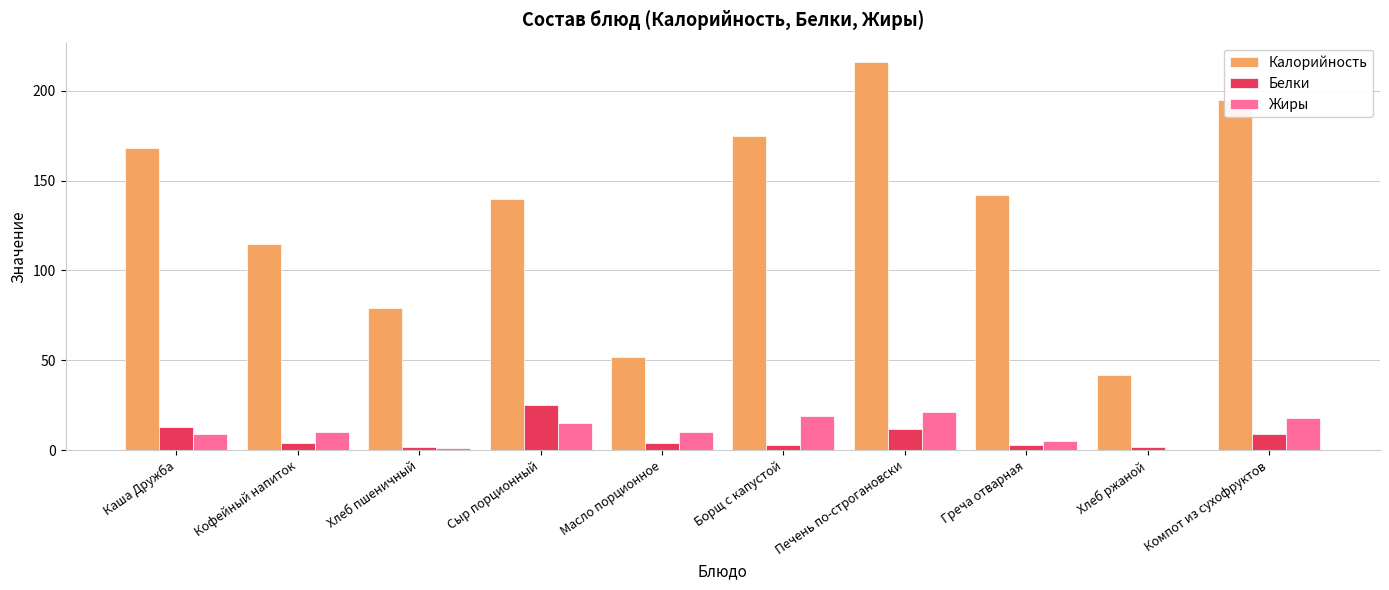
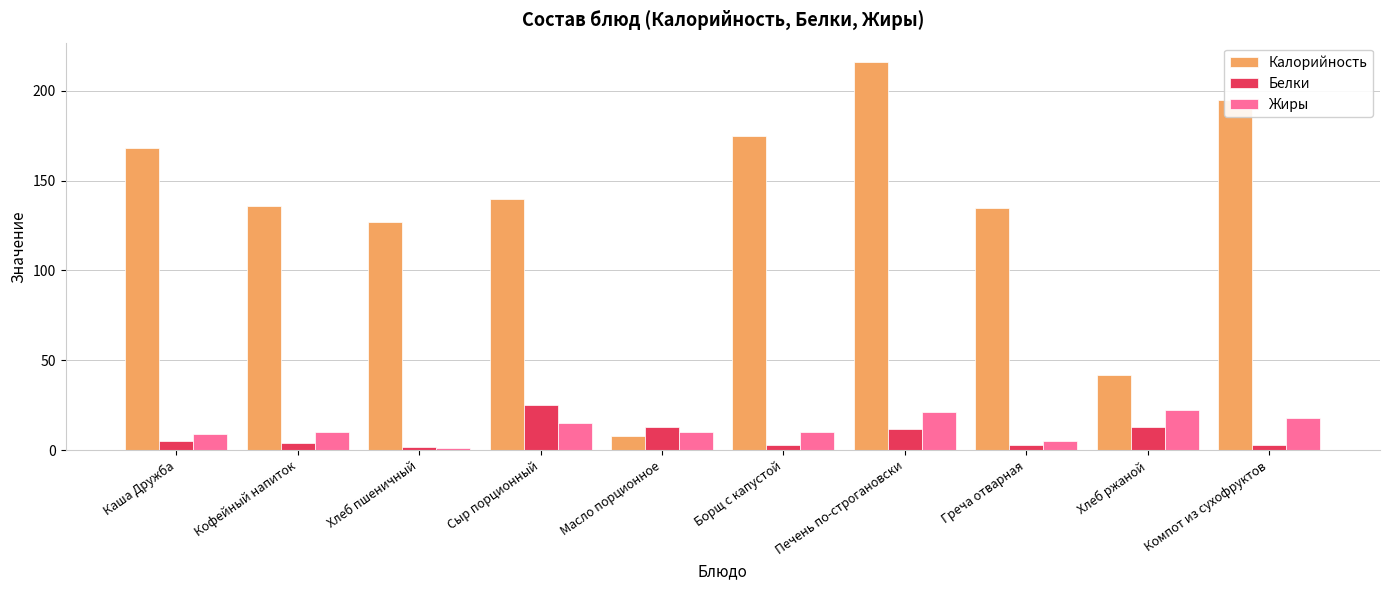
  {
    "Калорийность": {
      "Каша Дружба": 168,
-     "Кофейный напиток": 115,
-     "Хлеб пшеничный": 79,
+     "Кофейный напиток": 136,
+     "Хлеб пшеничный": 127,
      "Сыр порционный": 140,
-     "Масло порционное": 52,
+     "Масло порционное": 8,
      "Борщ с капустой": 175,
      "Печень по-строгановски": 216,
-     "Греча отварная": 142,
+     "Греча отварная": 135,
      "Хлеб ржаной": 42
    },
    "Белки": {
-     "Каша Дружба": 13,
+     "Каша Дружба": 5,
      "Кофейный напиток": 4,
      "Хлеб пшеничный": 2,
      "Сыр порционный": 25,
-     "Масло порционное": 4,
+     "Масло порционное": 13,
      "Борщ с капустой": 3,
      "Печень по-строгановски": 12,
      "Греча отварная": 3,
-     "Хлеб ржаной": 2,
-     "Компот из сухофруктов": 9
+     "Хлеб ржаной": 13,
+     "Компот из сухофруктов": 3
    },
    "Жиры": {
      "Каша Дружба": 9,
      "Кофейный напиток": 10,
      "Сыр порционный": 15,
      "Масло порционное": 10,
-     "Борщ с капустой": 19,
+     "Борщ с капустой": 10,
      "Печень по-строгановски": 21,
      "Греча отварная": 5,
-     "Хлеб ржаной": 0,
+     "Хлеб ржаной": 22,
      "Компот из сухофруктов": 18
    }
  }
